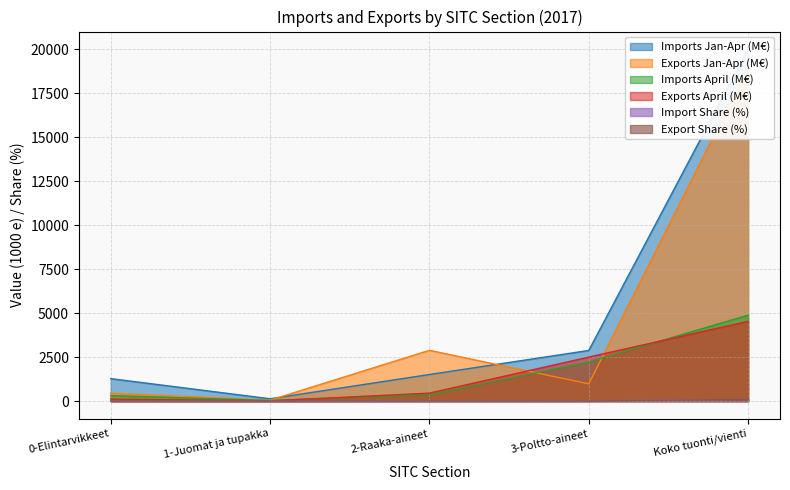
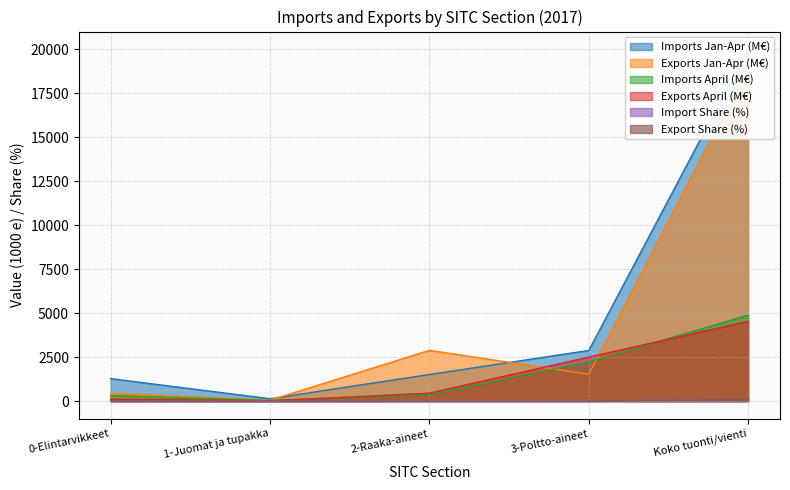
  {
    "Imports Jan-Apr (M€)": {
      "0-Elintarvikkeet": 1300,
      "2-Raaka-aineet": 1500,
      "3-Poltto-aineet": 2900
    },
    "Exports Jan-Apr (M€)": {
      "2-Raaka-aineet": 2900,
-     "3-Poltto-aineet": 1000
+     "3-Poltto-aineet": 1500
    },
    "Imports April (M€)": {
      "3-Poltto-aineet": 2200,
      "Koko tuonti/vienti": 4900
    },
    "Exports April (M€)": {
      "3-Poltto-aineet": 2500,
      "Koko tuonti/vienti": 4500
    },
    "Export Share (%)": {
      "2-Raaka-aineet": 0,
      "3-Poltto-aineet": 0,
      "Koko tuonti/vienti": 100
    }
  }
